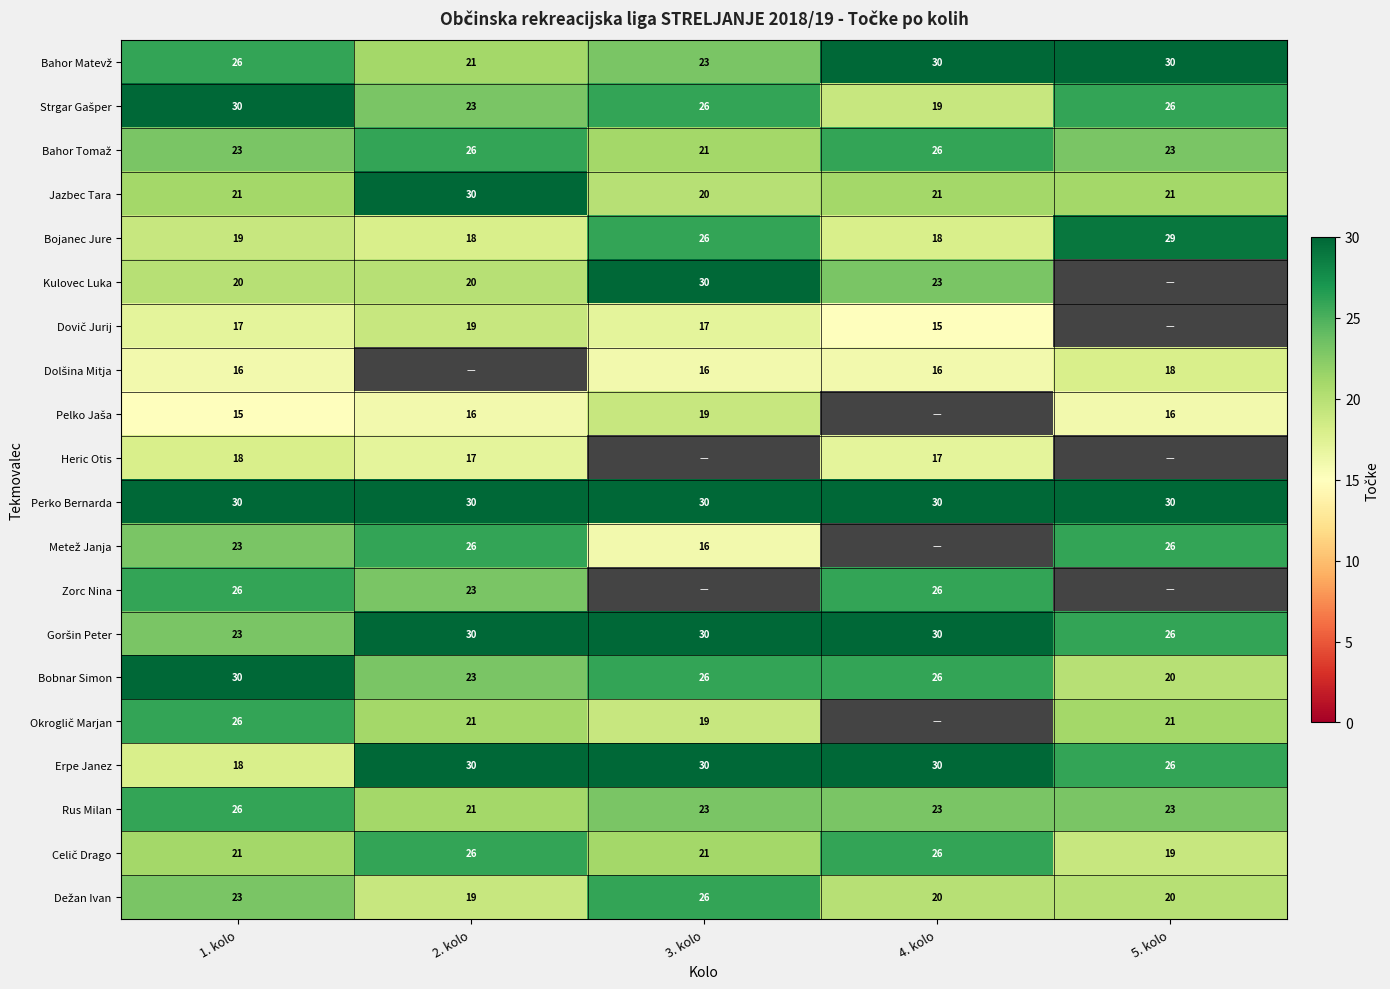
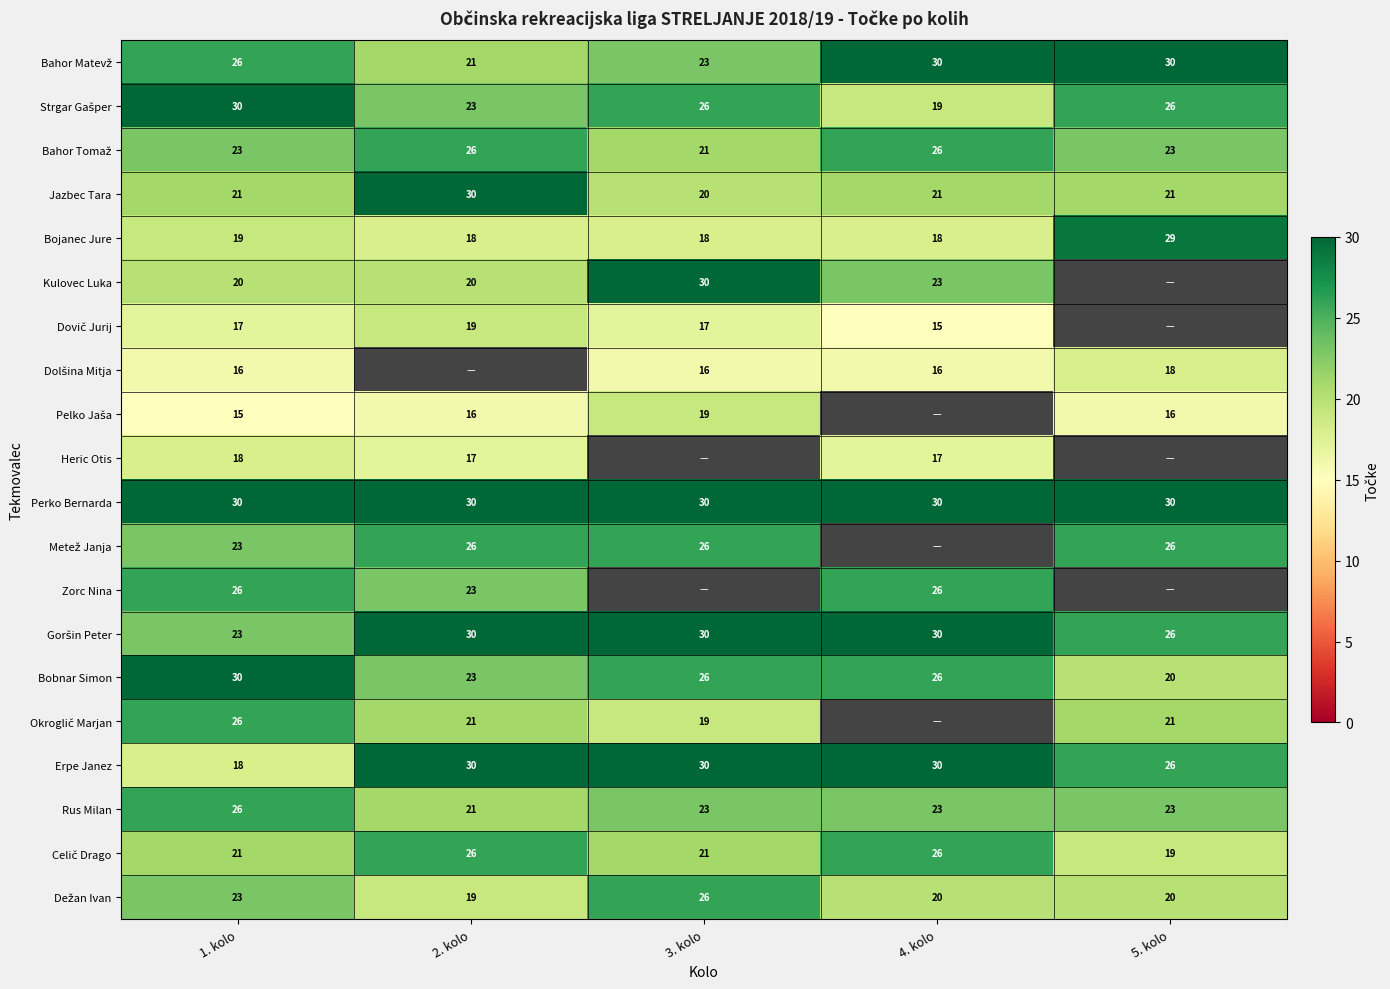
  {
    "Bahor Matevž": {
      "1. kolo": 26,
      "2. kolo": 21,
      "3. kolo": 23,
      "4. kolo": 30,
      "5. kolo": 30
    },
    "Strgar Gašper": {
      "1. kolo": 30,
      "2. kolo": 23,
      "3. kolo": 26,
      "4. kolo": 19,
      "5. kolo": 26
    },
    "Bahor Tomaž": {
      "1. kolo": 23,
      "2. kolo": 26,
      "3. kolo": 21,
      "4. kolo": 26,
      "5. kolo": 23
    },
    "Jazbec Tara": {
      "1. kolo": 21,
      "2. kolo": 30,
      "3. kolo": 20,
      "4. kolo": 21,
      "5. kolo": 21
    },
    "Bojanec Jure": {
      "1. kolo": 19,
      "2. kolo": 18,
-     "3. kolo": 26,
+     "3. kolo": 18,
      "4. kolo": 18,
      "5. kolo": 29
    },
    "Kulovec Luka": {
      "1. kolo": 20,
      "2. kolo": 20,
      "3. kolo": 30,
      "4. kolo": 23
    },
    "Dovič Jurij": {
      "1. kolo": 17,
      "2. kolo": 19,
      "3. kolo": 17,
      "4. kolo": 15
    },
    "Dolšina Mitja": {
      "1. kolo": 16,
      "3. kolo": 16,
      "4. kolo": 16,
      "5. kolo": 18
    },
    "Pelko Jaša": {
      "1. kolo": 15,
      "2. kolo": 16,
      "3. kolo": 19,
      "5. kolo": 16
    },
    "Heric Otis": {
      "1. kolo": 18,
      "2. kolo": 17,
      "4. kolo": 17
    },
    "Perko Bernarda": {
      "1. kolo": 30,
      "2. kolo": 30,
      "3. kolo": 30,
      "4. kolo": 30,
      "5. kolo": 30
    },
    "Metež Janja": {
      "1. kolo": 23,
      "2. kolo": 26,
-     "3. kolo": 16,
+     "3. kolo": 26,
      "5. kolo": 26
    },
    "Zorc Nina": {
      "1. kolo": 26,
      "2. kolo": 23,
      "4. kolo": 26
    },
    "Goršin Peter": {
      "1. kolo": 23,
      "2. kolo": 30,
      "3. kolo": 30,
      "4. kolo": 30,
      "5. kolo": 26
    },
    "Bobnar Simon": {
      "1. kolo": 30,
      "2. kolo": 23,
      "3. kolo": 26,
      "4. kolo": 26,
      "5. kolo": 20
    },
    "Okroglič Marjan": {
      "1. kolo": 26,
      "2. kolo": 21,
      "3. kolo": 19,
      "5. kolo": 21
    },
    "Erpe Janez": {
      "1. kolo": 18,
      "2. kolo": 30,
      "3. kolo": 30,
      "4. kolo": 30,
      "5. kolo": 26
    },
    "Rus Milan": {
      "1. kolo": 26,
      "2. kolo": 21,
      "3. kolo": 23,
      "4. kolo": 23,
      "5. kolo": 23
    },
    "Celič Drago": {
      "1. kolo": 21,
      "2. kolo": 26,
      "3. kolo": 21,
      "4. kolo": 26,
      "5. kolo": 19
    },
    "Dežan Ivan": {
      "1. kolo": 23,
      "2. kolo": 19,
      "3. kolo": 26,
      "4. kolo": 20,
      "5. kolo": 20
    }
  }
